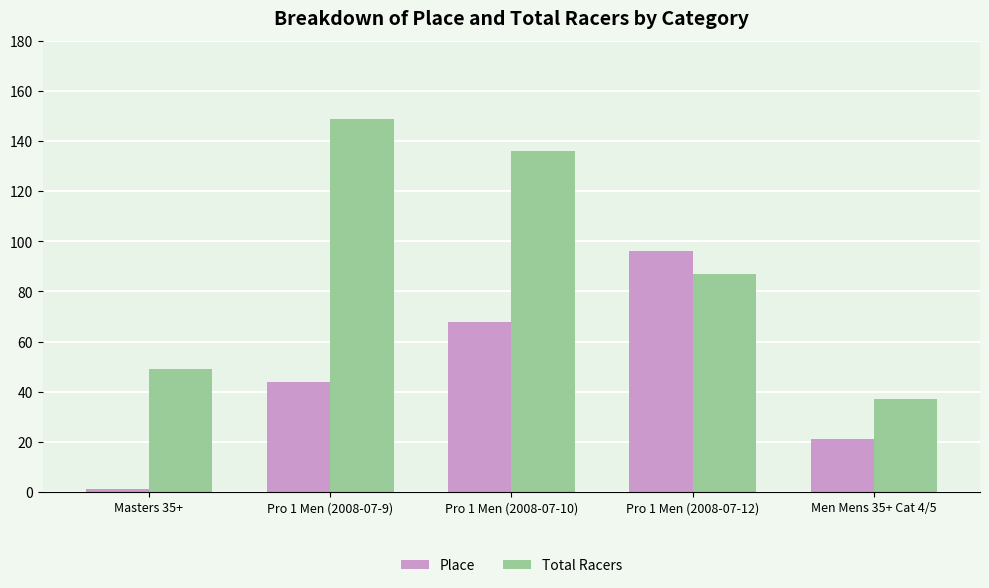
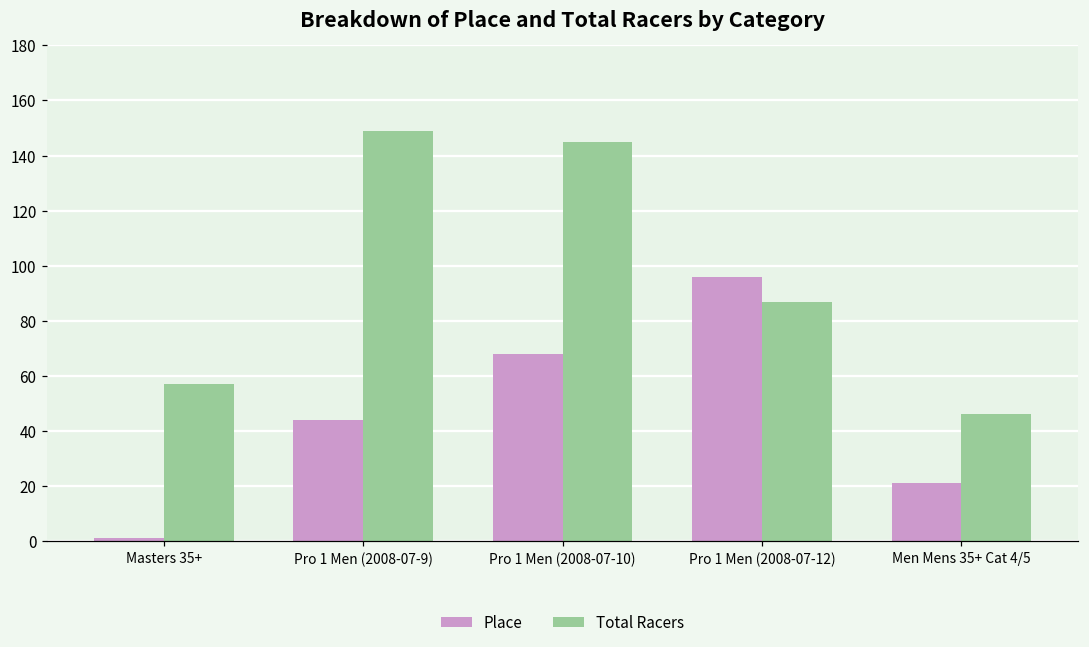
  {
    "Place": {
      "Masters 35+": 1,
      "Pro 1 Men (2008-07-9)": 44,
      "Pro 1 Men (2008-07-10)": 68,
      "Pro 1 Men (2008-07-12)": 96,
      "Men Mens 35+ Cat 4/5": 21
    },
    "Total Racers": {
-     "Masters 35+": 49,
+     "Masters 35+": 57,
      "Pro 1 Men (2008-07-9)": 149,
-     "Pro 1 Men (2008-07-10)": 136,
+     "Pro 1 Men (2008-07-10)": 145,
      "Pro 1 Men (2008-07-12)": 87,
-     "Men Mens 35+ Cat 4/5": 37
+     "Men Mens 35+ Cat 4/5": 46
    }
  }
